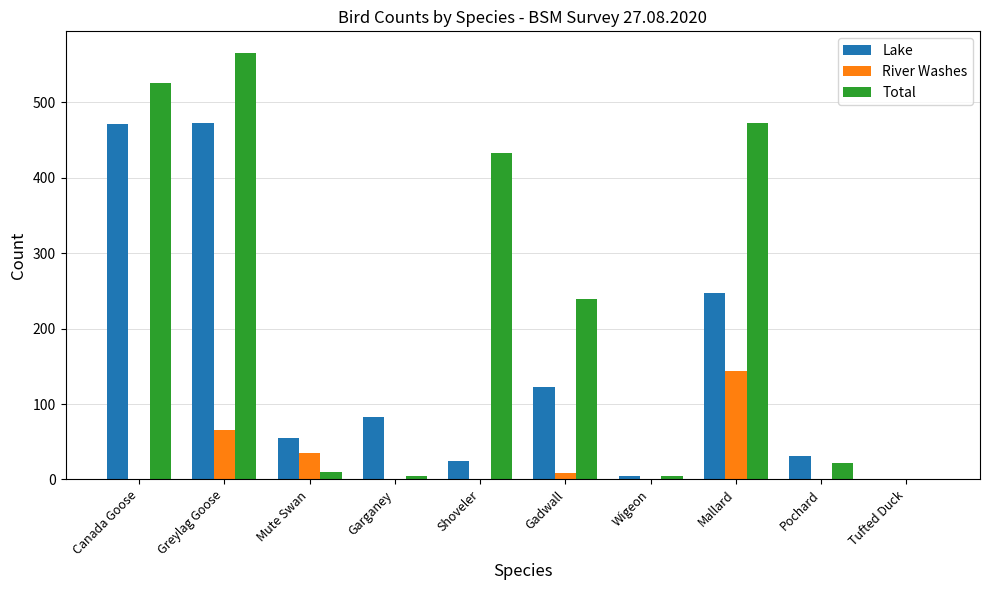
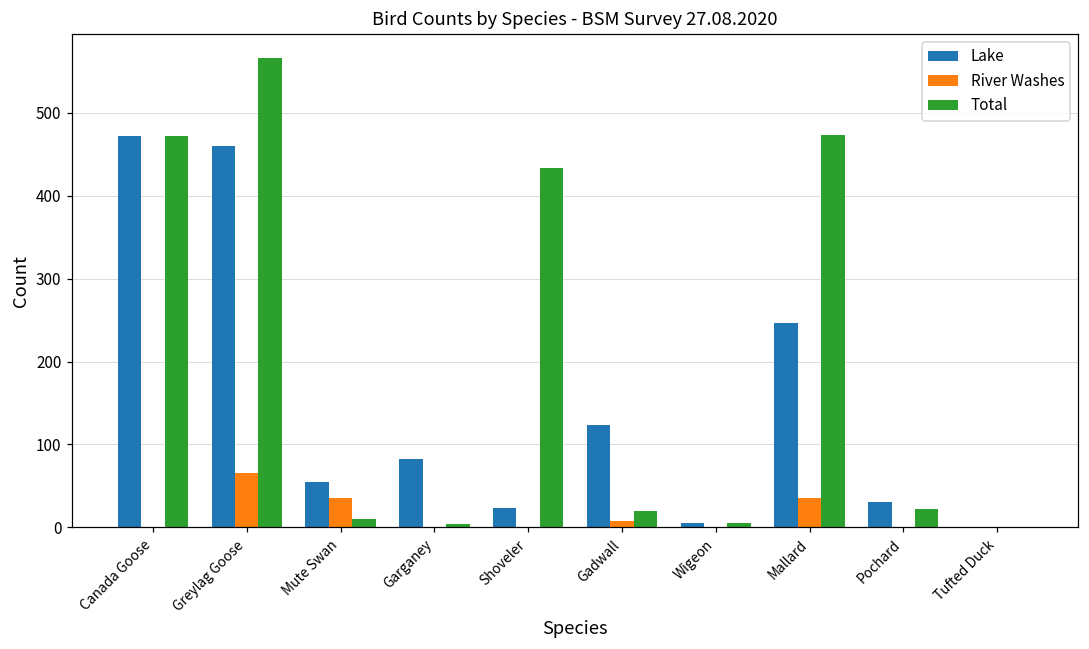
  {
    "Lake": {
      "Canada Goose": 470,
-     "Greylag Goose": 470,
+     "Greylag Goose": 460,
      "Mute Swan": 60,
      "Garganey": 80,
      "Shoveler": 20,
      "Gadwall": 120,
      "Wigeon": 10,
      "Mallard": 250,
      "Pochard": 30
    },
    "River Washes": {
      "Canada Goose": 0,
      "Greylag Goose": 70,
      "Mute Swan": 40,
      "Garganey": 0,
      "Shoveler": 0,
      "Gadwall": 10,
      "Wigeon": 0,
-     "Mallard": 140,
+     "Mallard": 40,
      "Pochard": 0,
      "Tufted Duck": 0
    },
    "Total": {
-     "Canada Goose": 530,
+     "Canada Goose": 470,
      "Greylag Goose": 570,
      "Mute Swan": 10,
      "Garganey": 0,
      "Shoveler": 430,
-     "Gadwall": 240,
+     "Gadwall": 20,
      "Wigeon": 10,
      "Mallard": 470,
      "Pochard": 20
    }
  }
